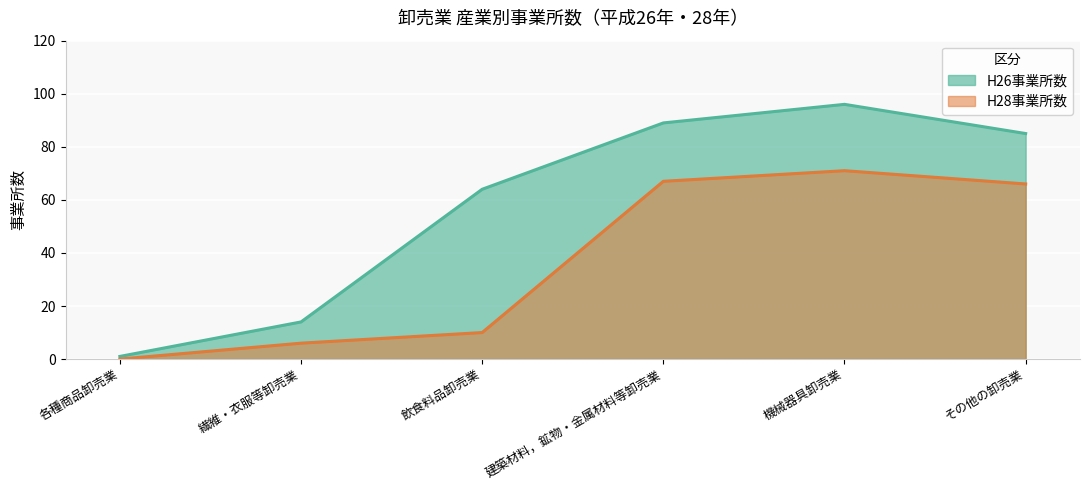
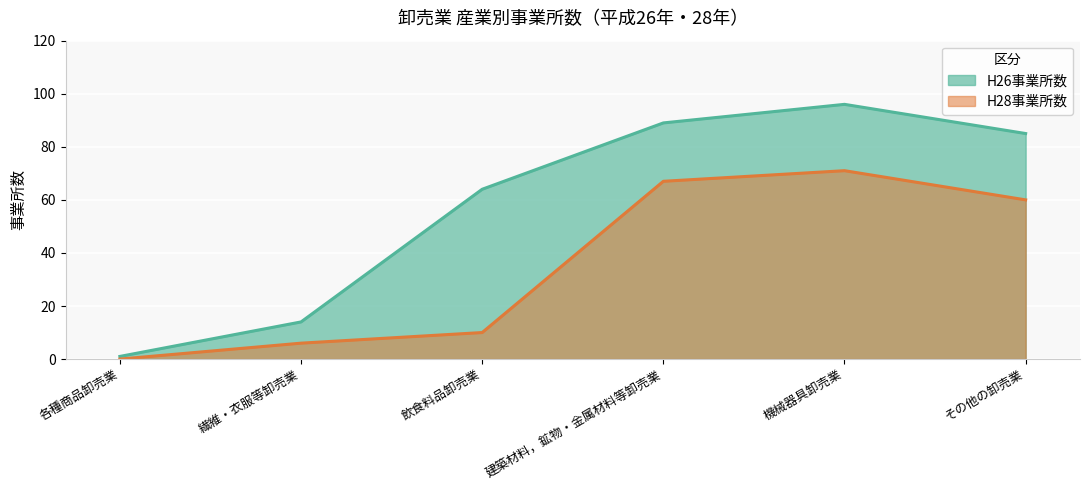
  {
    "H26事業所数": {
      "各種商品卸売業": 1,
      "繊維・衣服等卸売業": 14,
      "飲食料品卸売業": 64,
      "建築材料，鉱物・金属材料等卸売業": 89,
      "機械器具卸売業": 96,
      "その他の卸売業": 85
    },
    "H28事業所数": {
      "各種商品卸売業": 0,
      "繊維・衣服等卸売業": 6,
      "飲食料品卸売業": 10,
      "建築材料，鉱物・金属材料等卸売業": 67,
      "機械器具卸売業": 71,
-     "その他の卸売業": 66
+     "その他の卸売業": 60
    }
  }
